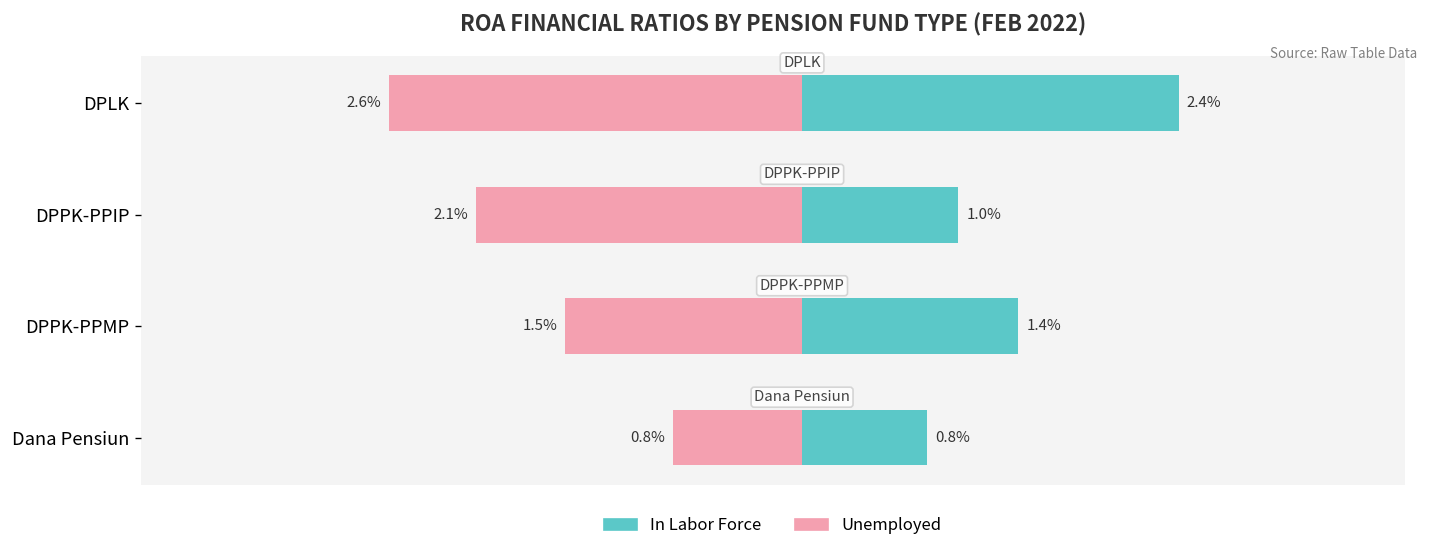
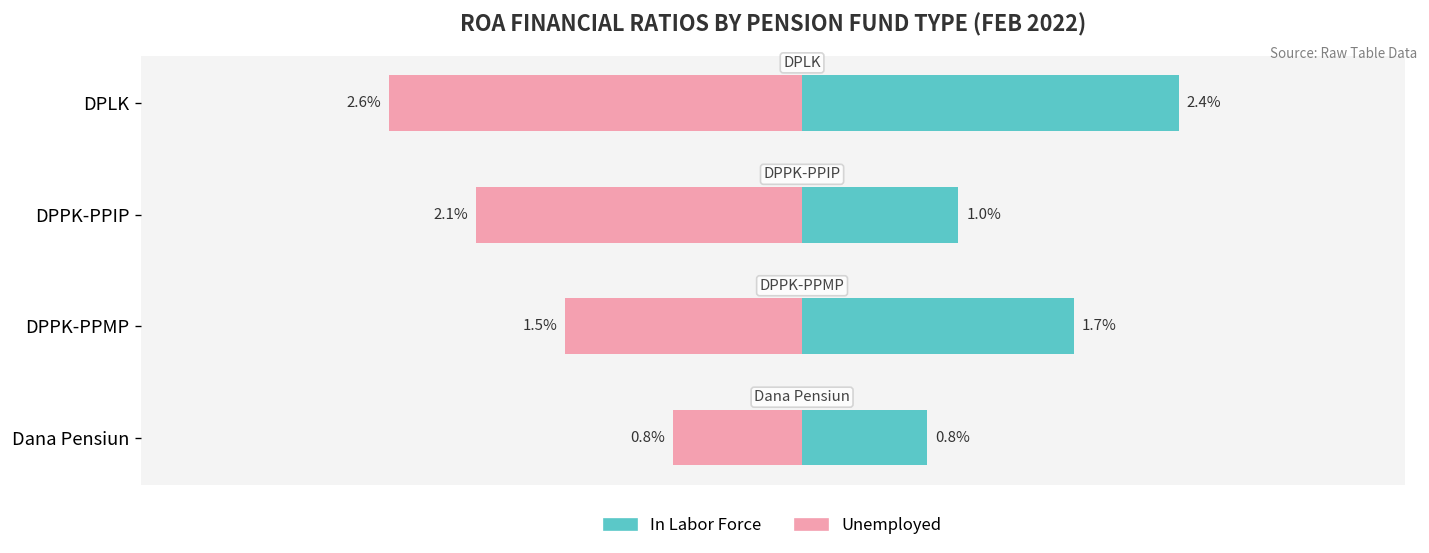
  {
    "In Labor Force": {
      "DPLK": "2.4%",
      "DPPK-PPIP": "1.0%",
-     "DPPK-PPMP": "1.4%",
+     "DPPK-PPMP": "1.7%",
      "Dana Pensiun": "0.8%"
    }
  }
